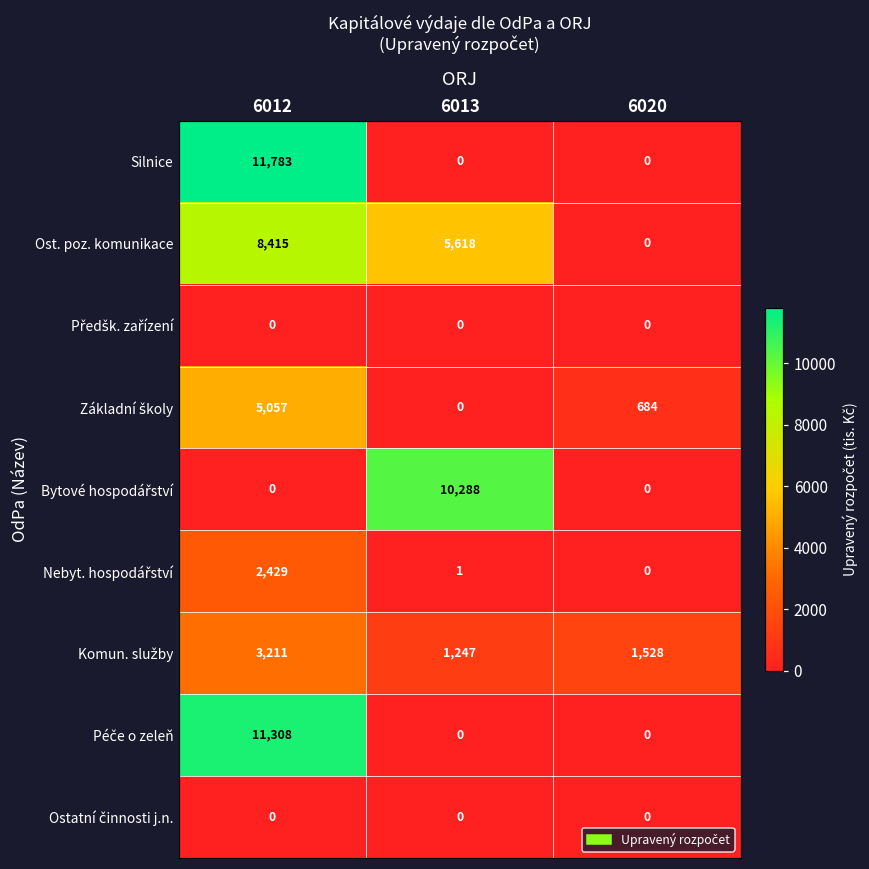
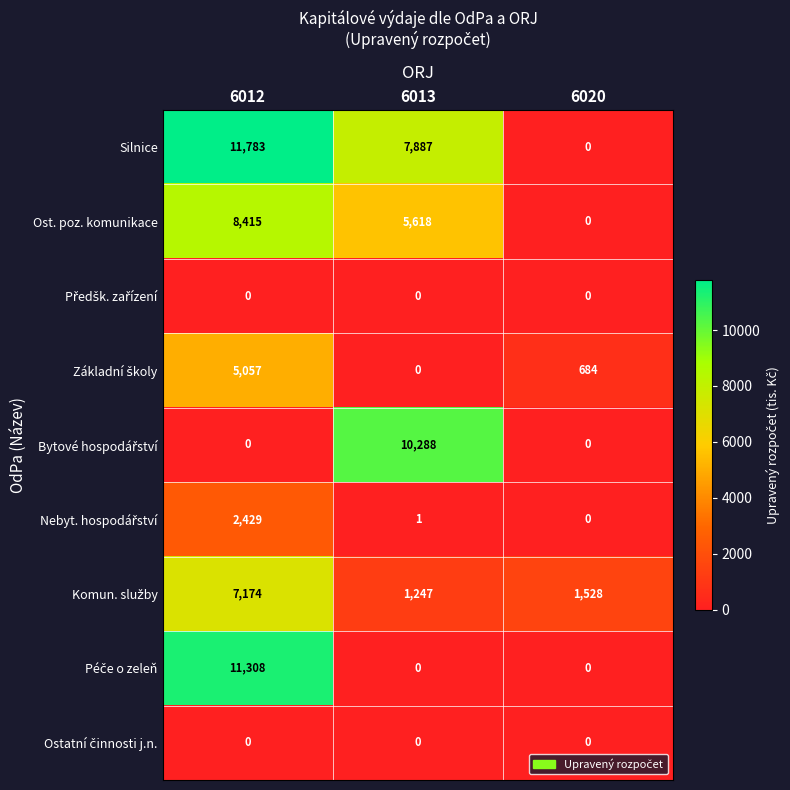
  {
    "Silnice": {
      "6012": "11,783",
-     "6013": "0",
+     "6013": "7,887",
      "6020": "0"
    },
    "Ost. poz. komunikace": {
      "6012": "8,415",
      "6013": "5,618",
      "6020": "0"
    },
    "Předšk. zařízení": {
      "6012": "0",
      "6013": "0",
      "6020": "0"
    },
    "Základní školy": {
      "6012": "5,057",
      "6013": "0",
      "6020": "684"
    },
    "Bytové hospodářství": {
      "6012": "0",
      "6013": "10,288",
      "6020": "0"
    },
    "Nebyt. hospodářství": {
      "6012": "2,429",
      "6013": "1",
      "6020": "0"
    },
    "Komun. služby": {
-     "6012": "3,211",
+     "6012": "7,174",
      "6013": "1,247",
      "6020": "1,528"
    },
    "Péče o zeleň": {
      "6012": "11,308",
      "6013": "0",
      "6020": "0"
    },
    "Ostatní činnosti j.n.": {
      "6012": "0",
      "6013": "0",
      "6020": "0"
    }
  }
